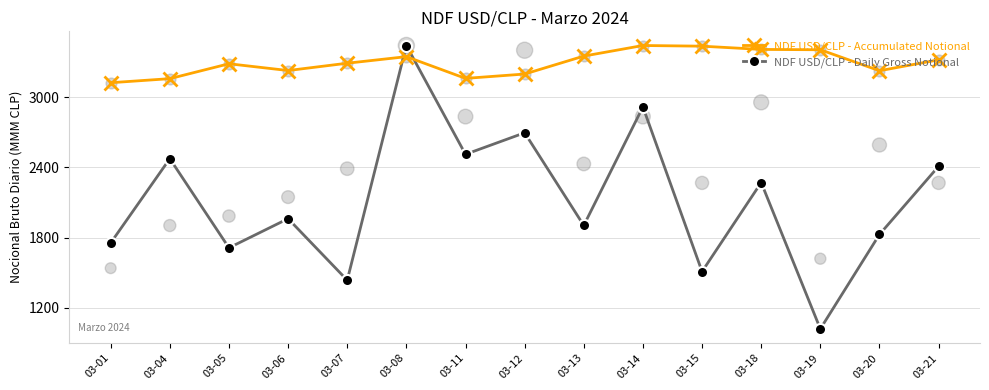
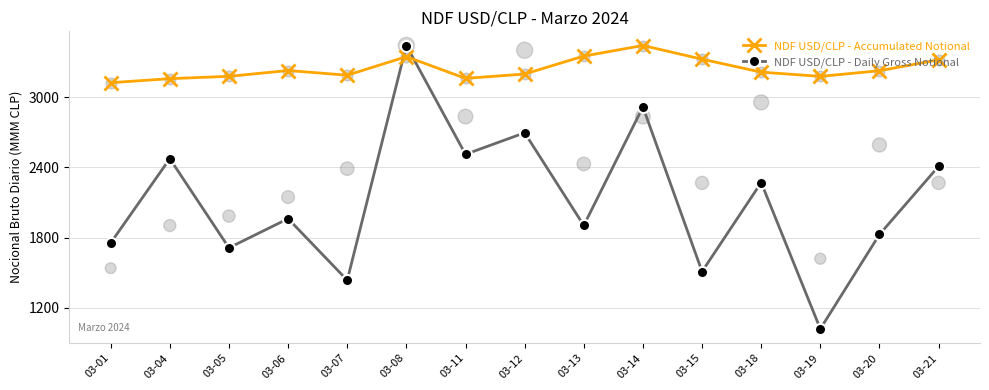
  {
    "NDF USD/CLP - Accumulated Notional": {
      "03-01": 3120,
      "03-04": 3160,
-     "03-05": 3290,
+     "03-05": 3180,
      "03-06": 3230,
-     "03-07": 3290,
+     "03-07": 3190,
      "03-08": 3350,
      "03-11": 3160,
      "03-12": 3200,
      "03-13": 3350,
      "03-14": 3440,
-     "03-15": 3440,
-     "03-18": 3410,
-     "03-19": 3410,
+     "03-15": 3320,
+     "03-18": 3210,
+     "03-19": 3180,
      "03-20": 3230,
      "03-21": 3320
    }
  }
